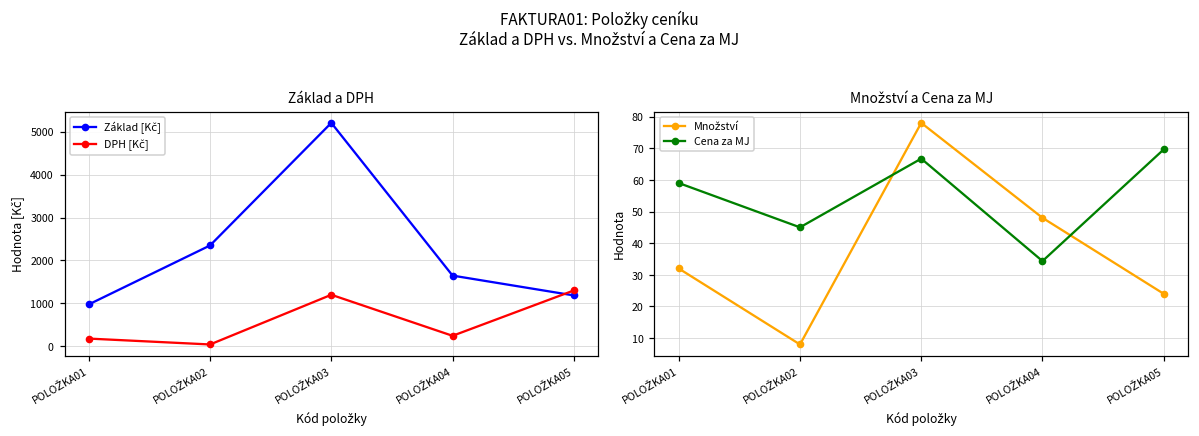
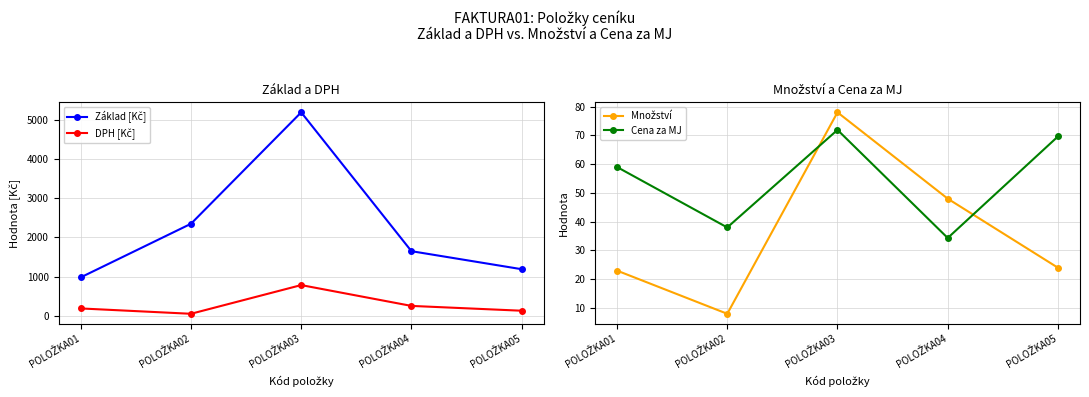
  {
    "Základ a DPH": {
      "Základ [Kč]": {
        "POLOŽKA01": 1000,
        "POLOŽKA02": 2400,
        "POLOŽKA03": 5200,
        "POLOŽKA04": 1600,
        "POLOŽKA05": 1200
      },
      "DPH [Kč]": {
        "POLOŽKA01": 200,
        "POLOŽKA02": 0,
-       "POLOŽKA03": 1200,
+       "POLOŽKA03": 800,
        "POLOŽKA04": 200,
-       "POLOŽKA05": 1300
+       "POLOŽKA05": 100
      }
    },
    "Množství a Cena za MJ": {
      "Množství": {
-       "POLOŽKA01": 32,
+       "POLOŽKA01": 23,
        "POLOŽKA02": 8,
        "POLOŽKA03": 78,
        "POLOŽKA04": 48,
        "POLOŽKA05": 24
      },
      "Cena za MJ": {
        "POLOŽKA01": 59,
-       "POLOŽKA02": 45,
-       "POLOŽKA03": 67,
+       "POLOŽKA02": 38,
+       "POLOŽKA03": 72,
        "POLOŽKA04": 34,
        "POLOŽKA05": 70
      }
    }
  }
